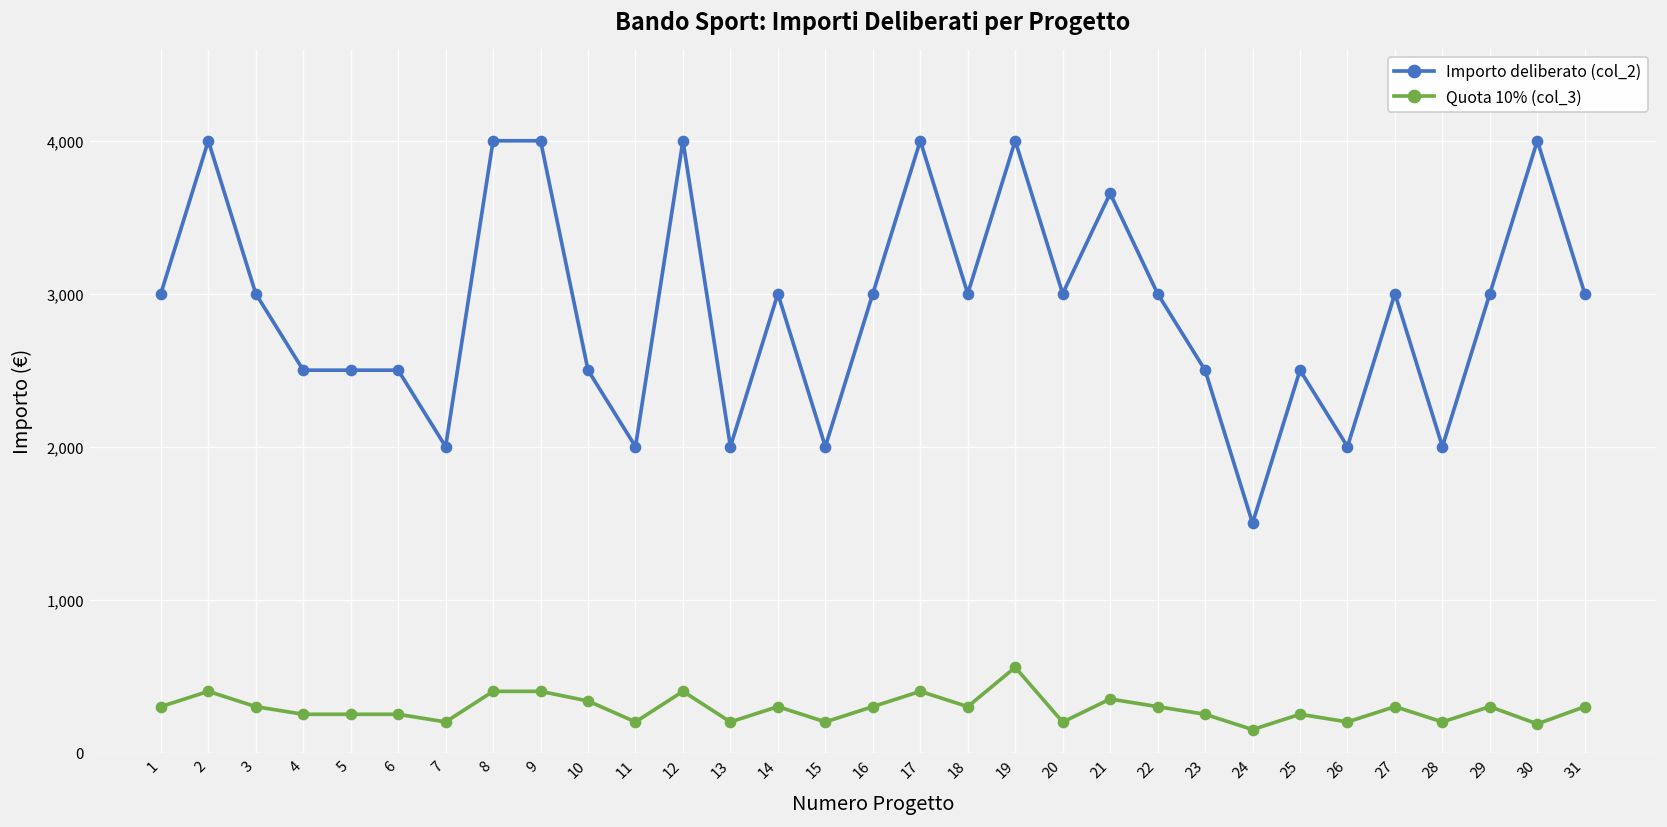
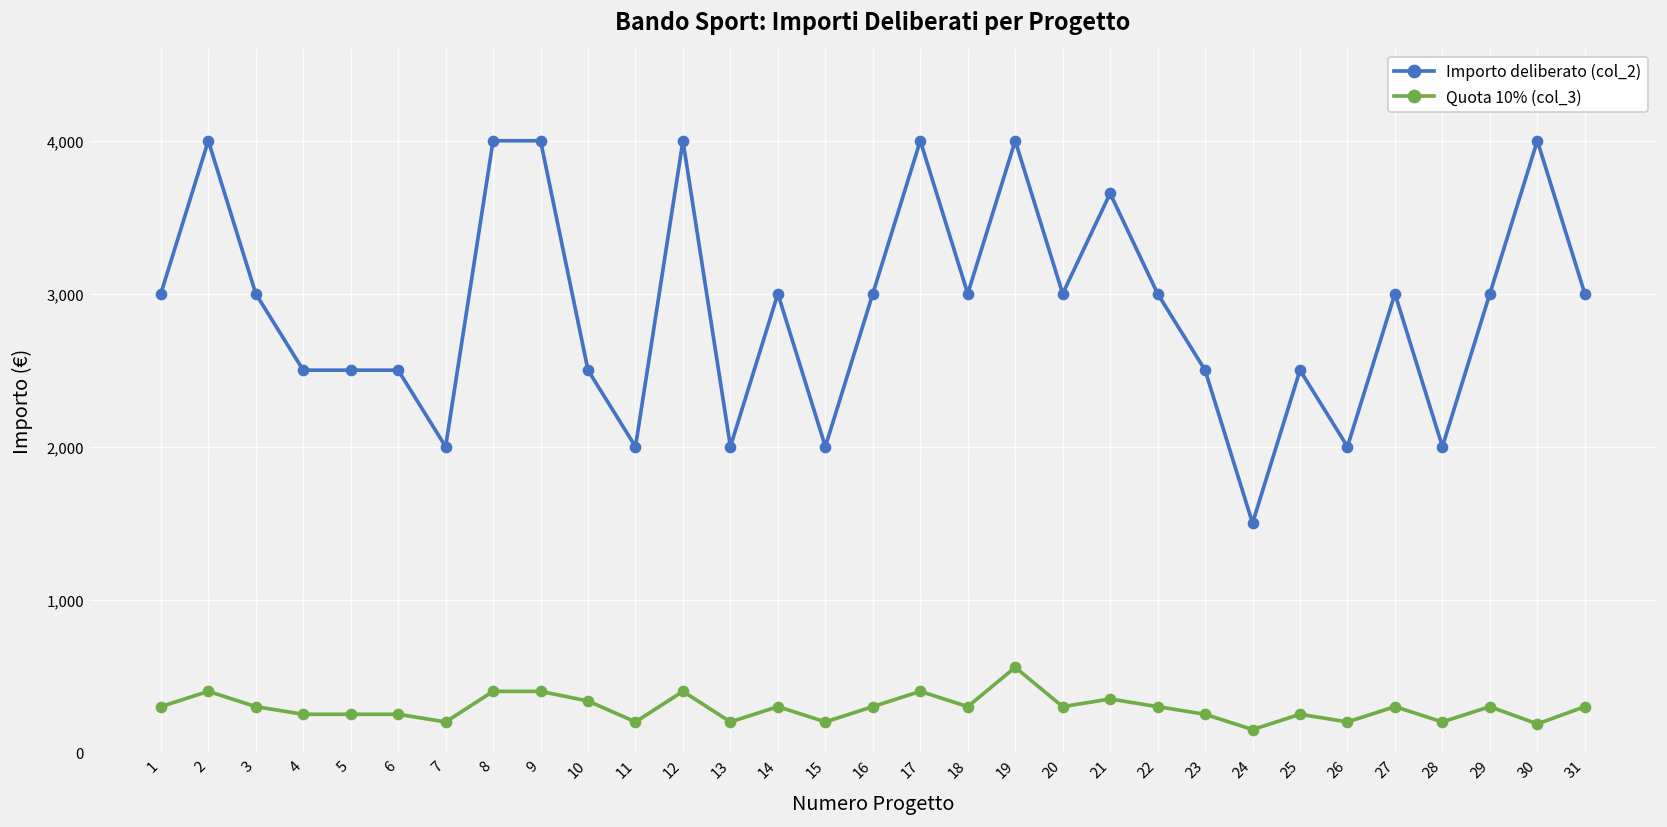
  {
    "Importo deliberato (col_2)": {
      "1": "3,000",
      "2": "4,000",
      "3": "3,000",
      "4": "2,500",
      "5": "2,500",
      "6": "2,500",
      "7": "2,000",
      "8": "4,000",
      "9": "4,000",
      "10": "2,500",
      "11": "2,000",
      "12": "4,000",
      "13": "2,000",
      "14": "3,000",
      "15": "2,000",
      "16": "3,000",
      "17": "4,000",
      "18": "3,000",
      "19": "4,000",
      "20": "3,000",
      "21": "3,660",
      "22": "3,000",
      "23": "2,500",
      "24": "1,500",
      "25": "2,500",
      "26": "2,000",
      "27": "3,000",
      "28": "2,000",
      "29": "3,000",
      "30": "4,000",
      "31": "3,000"
    },
    "Quota 10% (col_3)": {
      "1": "300",
      "2": "400",
      "3": "300",
      "4": "250",
      "5": "250",
      "6": "250",
      "7": "200",
      "8": "400",
      "9": "400",
      "10": "340",
      "11": "200",
      "12": "400",
      "13": "200",
      "14": "300",
      "15": "200",
      "16": "300",
      "17": "400",
      "18": "300",
      "19": "560",
-     "20": "200",
+     "20": "300",
      "21": "350",
      "22": "300",
      "23": "250",
      "24": "150",
      "25": "250",
      "26": "200",
      "27": "300",
      "28": "200",
      "29": "300",
      "30": "190",
      "31": "300"
    }
  }
